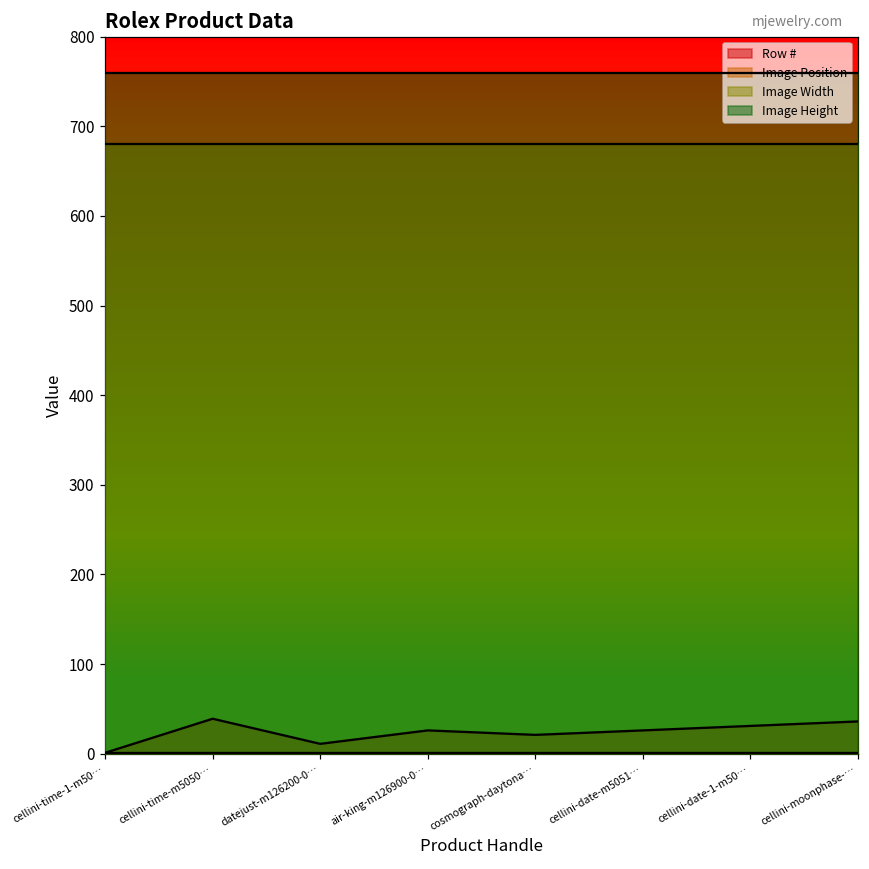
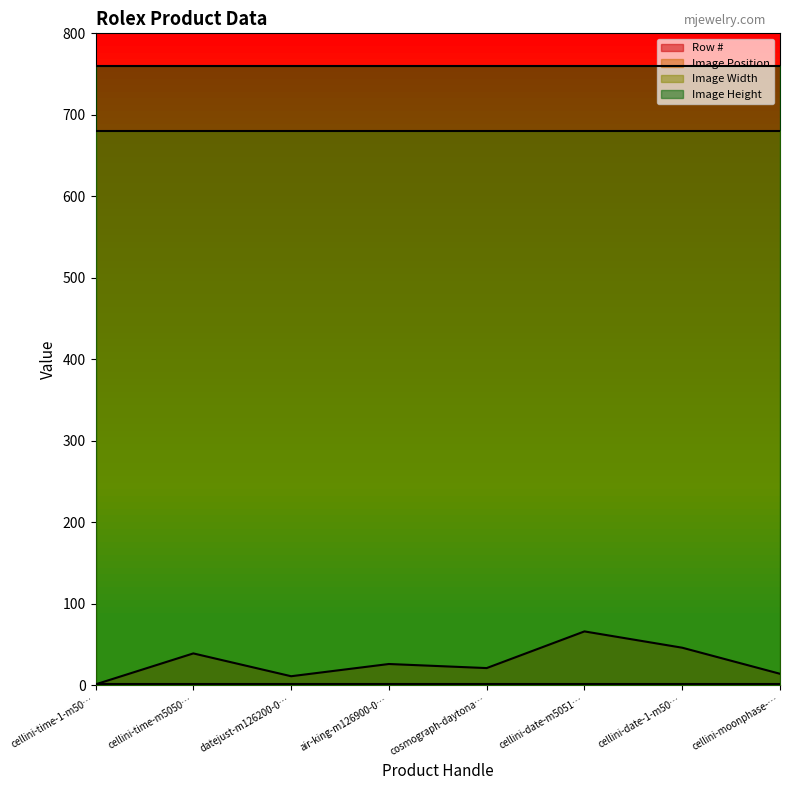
  {
    "Row #": {
      "cellini-time-m5050…": 40,
      "datejust-m126200-0…": 10,
      "air-king-m126900-0…": 30,
      "cosmograph-daytona…": 20,
-     "cellini-date-m5051…": 30,
-     "cellini-date-1-m50…": 30,
-     "cellini-moonphase-…": 40
+     "cellini-date-m5051…": 70,
+     "cellini-date-1-m50…": 50,
+     "cellini-moonphase-…": 10
    },
    "Image Height": {
      "cellini-time-1-m50…": 760,
      "cellini-time-m5050…": 760,
      "datejust-m126200-0…": 760,
      "air-king-m126900-0…": 760,
      "cosmograph-daytona…": 760,
      "cellini-date-m5051…": 760,
      "cellini-moonphase-…": 760
    }
  }
